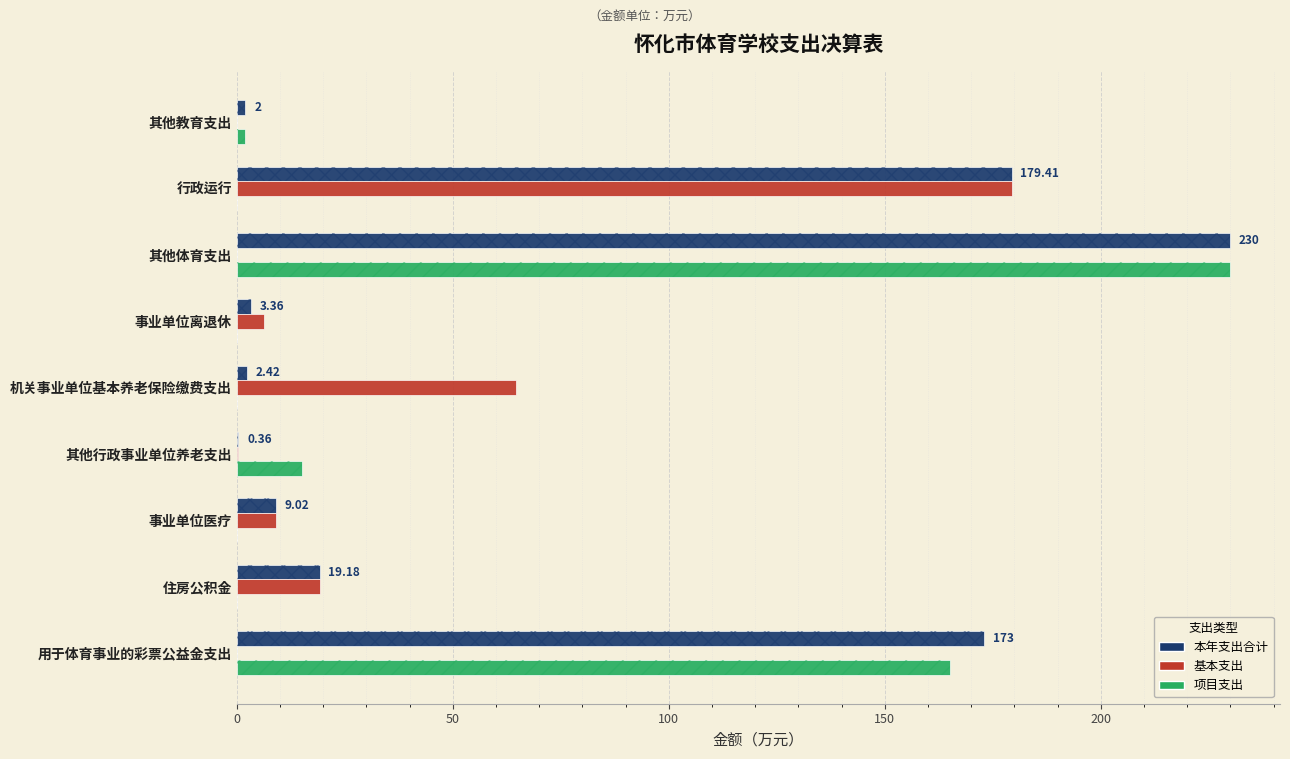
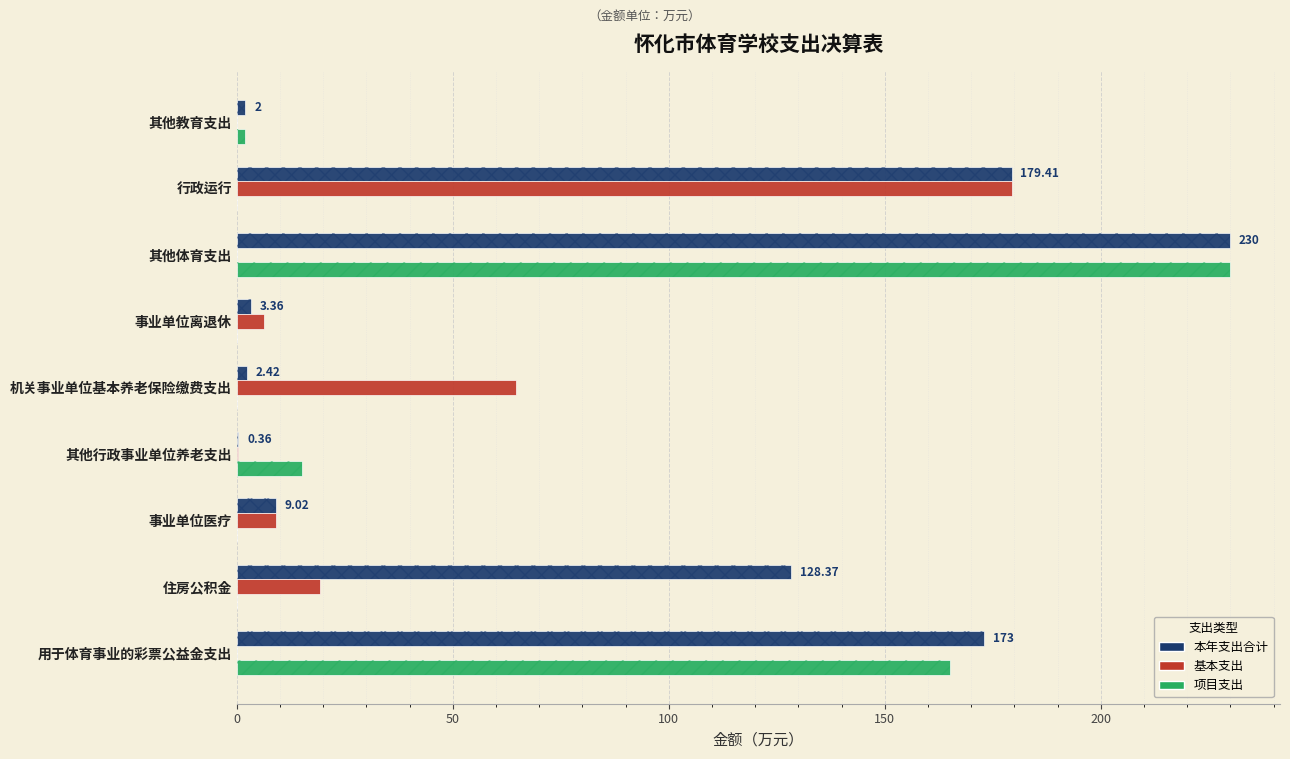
  {
    "本年支出合计": {
      "其他教育支出": 2,
      "行政运行": 179.41,
      "其他体育支出": 230,
      "事业单位离退休": 3.36,
      "机关事业单位基本养老保险缴费支出": 2.42,
      "其他行政事业单位养老支出": 0.36,
      "事业单位医疗": 9.02,
-     "住房公积金": 19.18,
+     "住房公积金": 128.37,
      "用于体育事业的彩票公益金支出": 173
    },
    "基本支出": {
      "其他教育支出": 0,
      "其他体育支出": 0,
      "机关事业单位基本养老保险缴费支出": 65,
      "用于体育事业的彩票公益金支出": 0
    },
    "项目支出": {
      "行政运行": 0,
      "事业单位离退休": 0,
      "机关事业单位基本养老保险缴费支出": 0,
      "其他行政事业单位养老支出": 15,
      "事业单位医疗": 0,
      "住房公积金": 0,
      "用于体育事业的彩票公益金支出": 165
    }
  }
